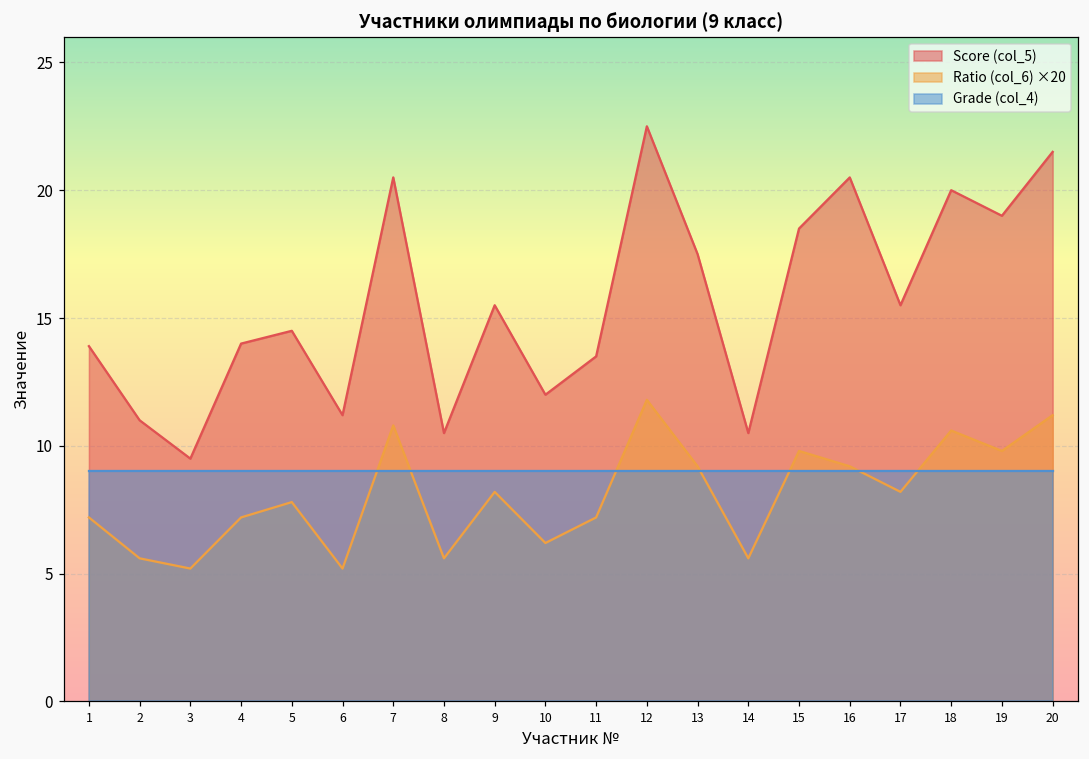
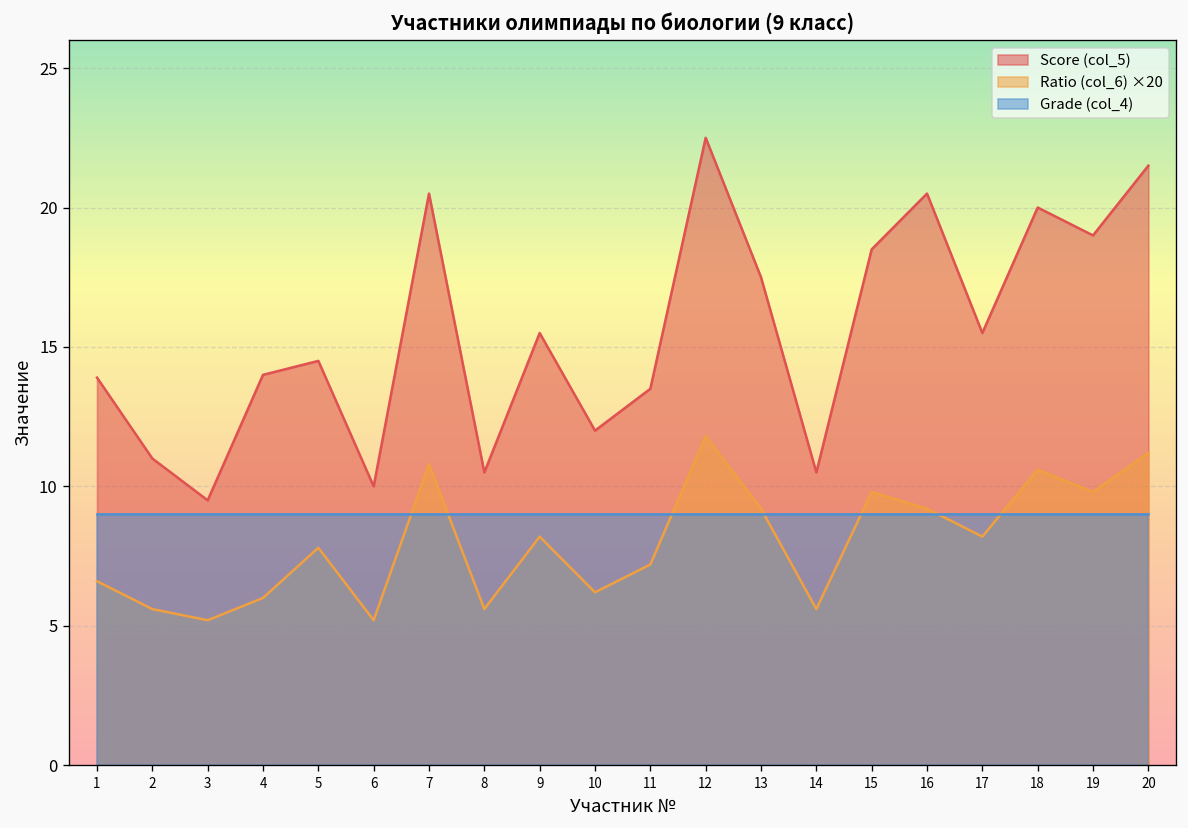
  {
    "Score (col_5)": {
      "1": 13.9,
      "2": 11.0,
      "3": 9.5,
      "4": 14.0,
      "5": 14.5,
-     "6": 11.2,
+     "6": 10.0,
      "7": 20.5,
      "8": 10.5,
      "9": 15.5,
      "10": 12.0,
      "11": 13.5,
      "12": 22.5,
      "13": 17.5,
      "14": 10.5,
      "15": 18.5,
      "16": 20.5,
      "17": 15.5,
      "18": 20.0,
      "19": 19.0,
      "20": 21.5
    },
    "Ratio (col_6) ×20": {
-     "1": 7.2,
+     "1": 6.6,
      "2": 5.6,
      "3": 5.2,
-     "4": 7.2,
+     "4": 6.0,
      "5": 7.8,
      "6": 5.2,
      "7": 10.8,
      "8": 5.6,
      "9": 8.2,
      "10": 6.2,
      "11": 7.2,
      "12": 11.8,
      "13": 9.2,
      "14": 5.6,
      "15": 9.8,
      "16": 9.2,
      "17": 8.2,
      "18": 10.6,
      "19": 9.8,
      "20": 11.2
    },
    "Grade (col_4)": {
      "1": 9.0,
      "2": 9.0,
      "3": 9.0,
      "4": 9.0,
      "5": 9.0,
      "6": 9.0,
      "7": 9.0,
      "8": 9.0,
      "9": 9.0,
      "10": 9.0,
      "11": 9.0,
      "12": 9.0,
      "13": 9.0,
      "14": 9.0,
      "15": 9.0,
      "16": 9.0,
      "17": 9.0,
      "18": 9.0,
      "19": 9.0,
      "20": 9.0
    }
  }
